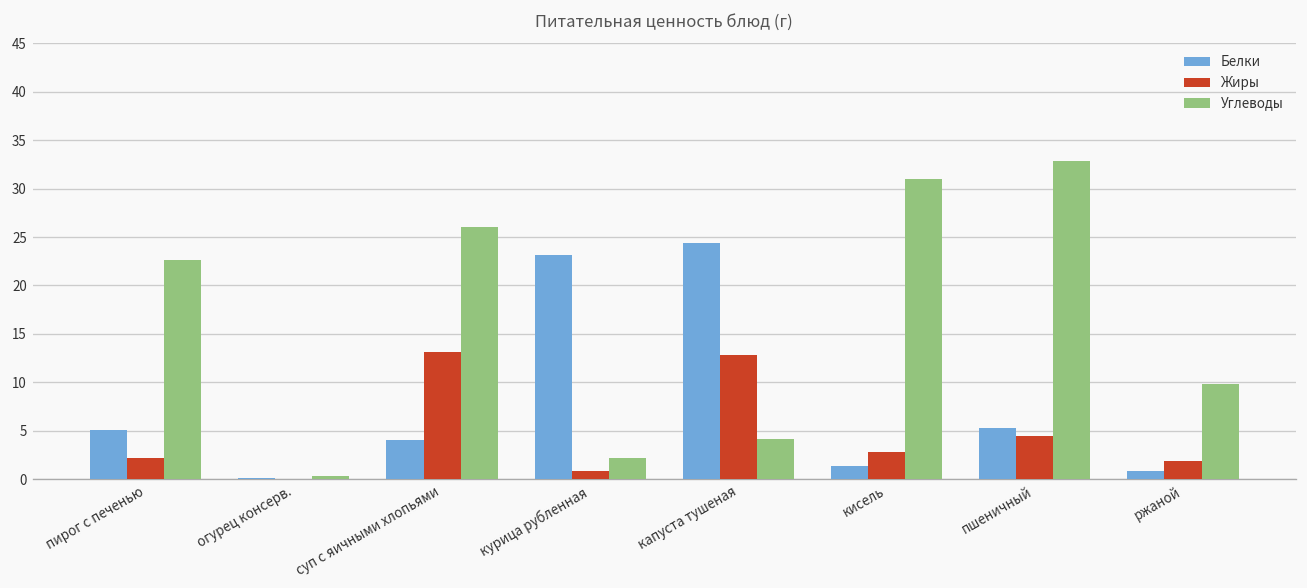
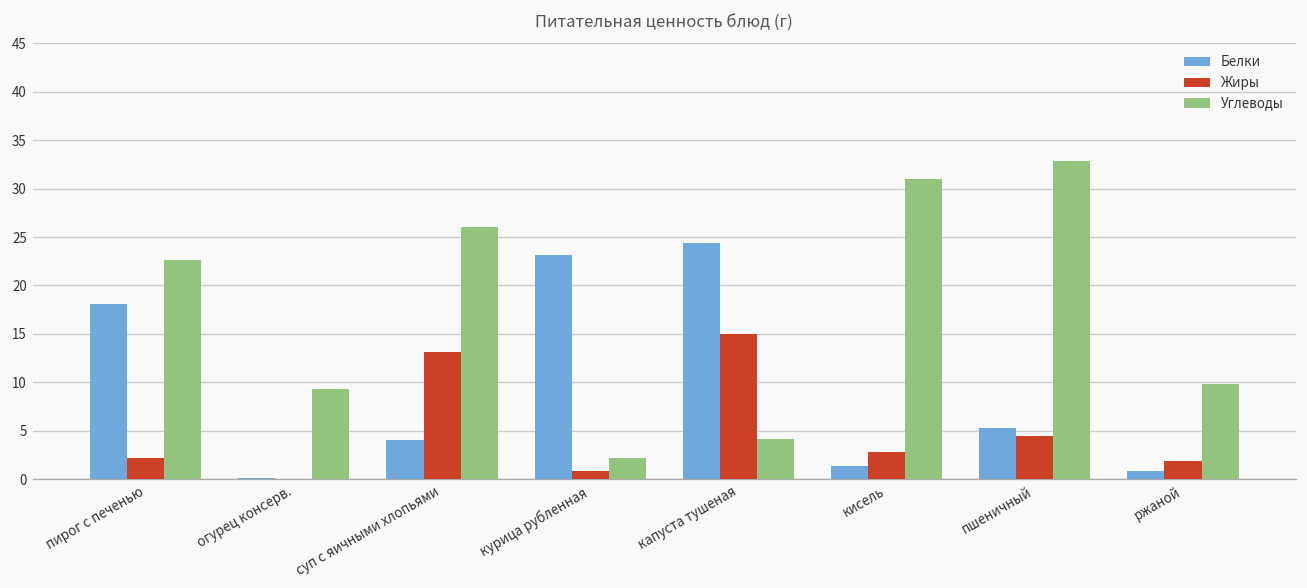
  {
    "Белки": {
-     "пирог с печенью": 5,
+     "пирог с печенью": 18,
      "суп с яичными хлопьями": 4,
      "курица рубленная": 23,
      "капуста тушеная": 24,
      "кисель": 1,
      "пшеничный": 5,
      "ржаной": 1
    },
    "Жиры": {
      "пирог с печенью": 2,
      "суп с яичными хлопьями": 13,
      "курица рубленная": 1,
-     "капуста тушеная": 13,
+     "капуста тушеная": 15,
      "кисель": 3,
      "пшеничный": 4,
      "ржаной": 2
    },
    "Углеводы": {
      "пирог с печенью": 23,
-     "огурец консерв.": 0,
+     "огурец консерв.": 9,
      "суп с яичными хлопьями": 26,
      "курица рубленная": 2,
      "капуста тушеная": 4,
      "кисель": 31,
      "пшеничный": 33,
      "ржаной": 10
    }
  }
